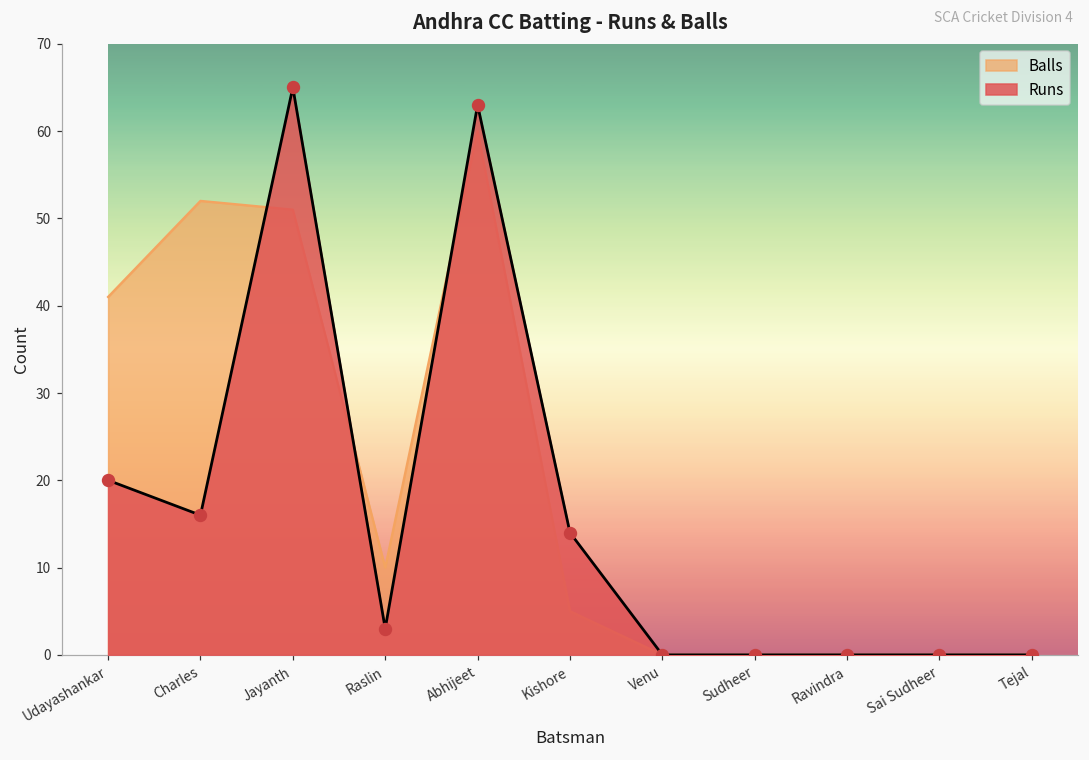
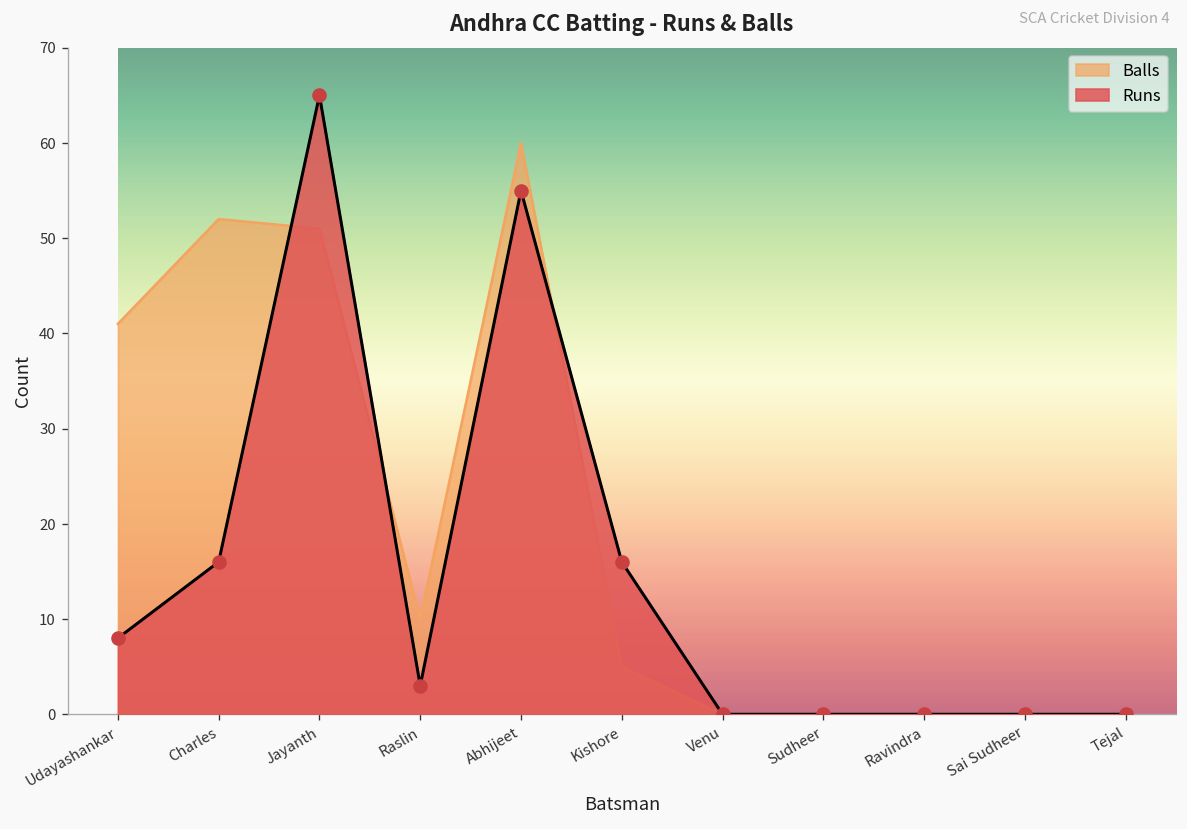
  {
    "Balls": {
      "Udayashankar": 41,
      "Charles": 52,
      "Jayanth": 51,
      "Raslin": 10,
      "Abhijeet": 60,
      "Kishore": 5
    },
    "Runs": {
-     "Udayashankar": 20,
+     "Udayashankar": 8,
      "Charles": 16,
      "Jayanth": 65,
      "Raslin": 3,
-     "Abhijeet": 63,
-     "Kishore": 14
+     "Abhijeet": 55,
+     "Kishore": 16
    }
  }
